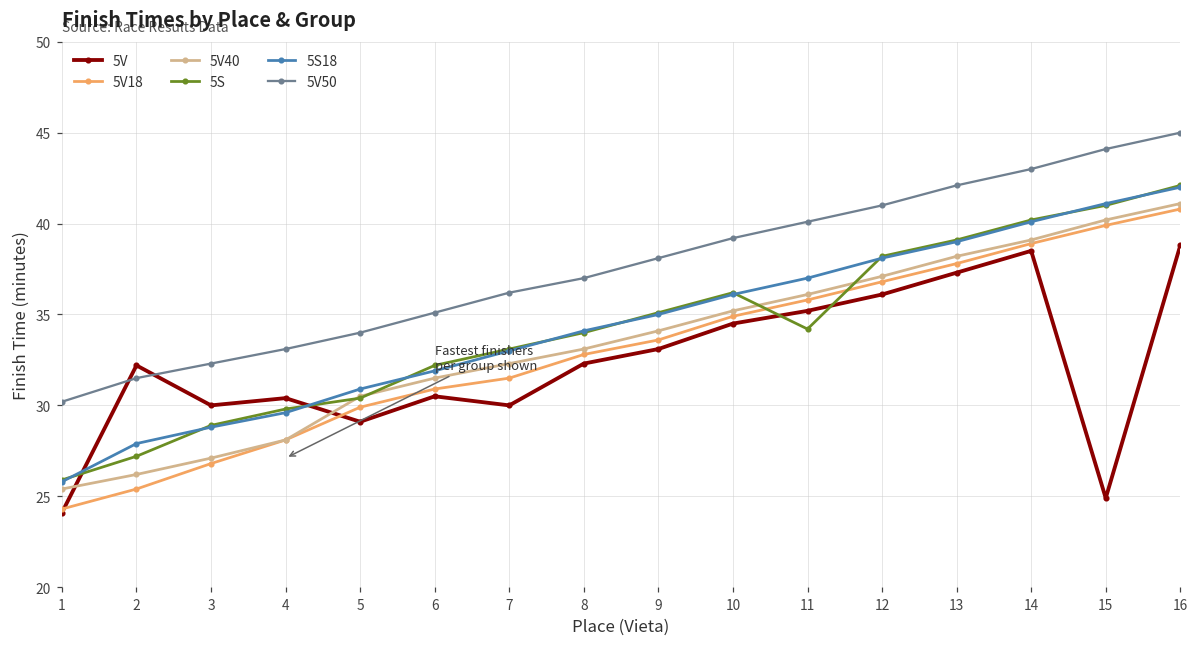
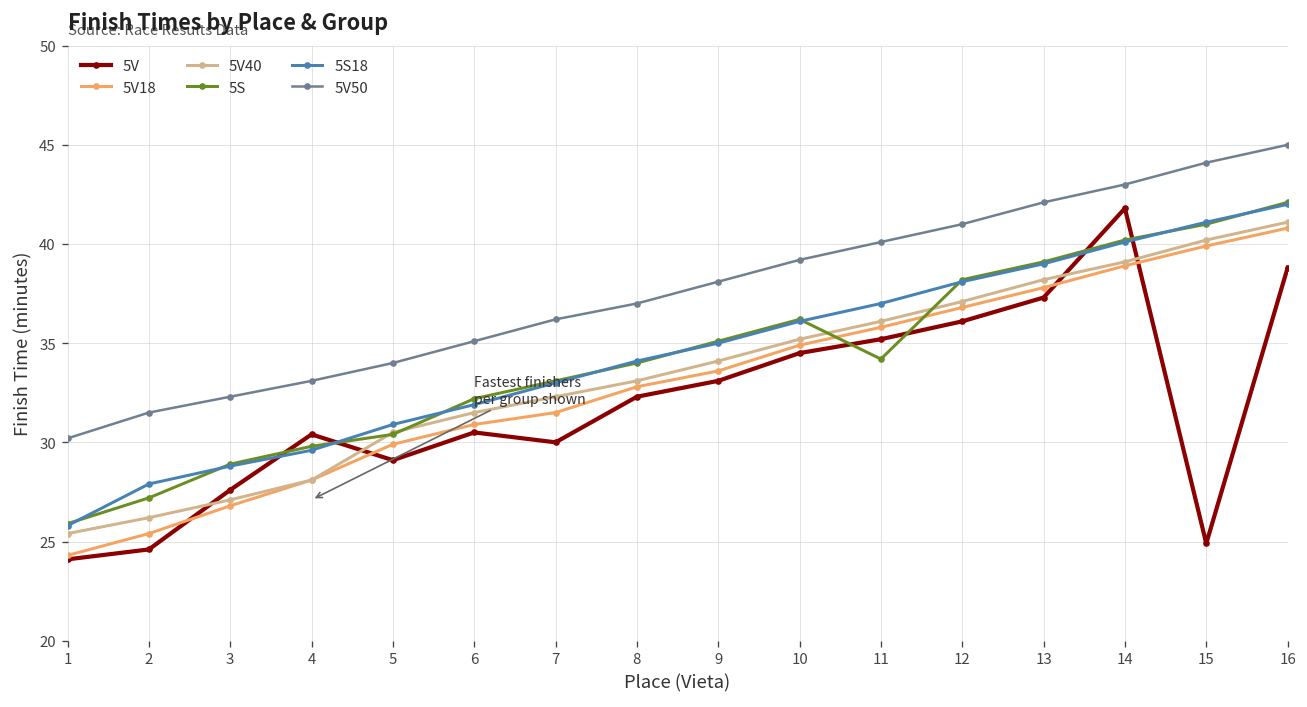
  {
    "5V": {
      "1": 24.1,
-     "2": 32.2,
-     "3": 30.0,
+     "2": 24.6,
+     "3": 27.6,
      "4": 30.4,
      "5": 29.1,
      "6": 30.5,
      "7": 30.0,
      "8": 32.3,
      "9": 33.1,
      "10": 34.5,
      "11": 35.2,
      "12": 36.1,
      "13": 37.3,
-     "14": 38.5,
+     "14": 41.8,
      "15": 24.9,
      "16": 38.8
    },
    "5S": {
      "2": 27.2,
      "4": 29.8,
      "6": 32.2,
      "11": 34.2
    }
  }
